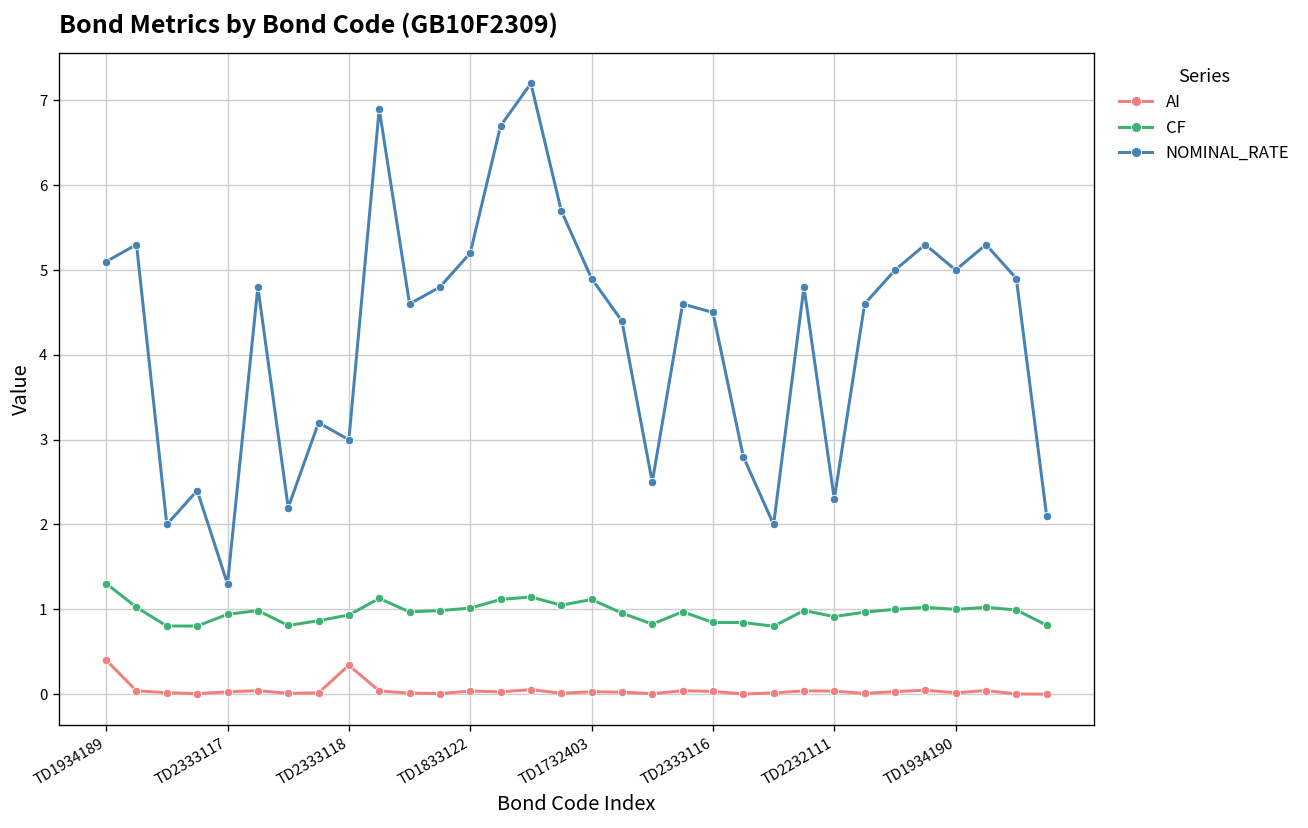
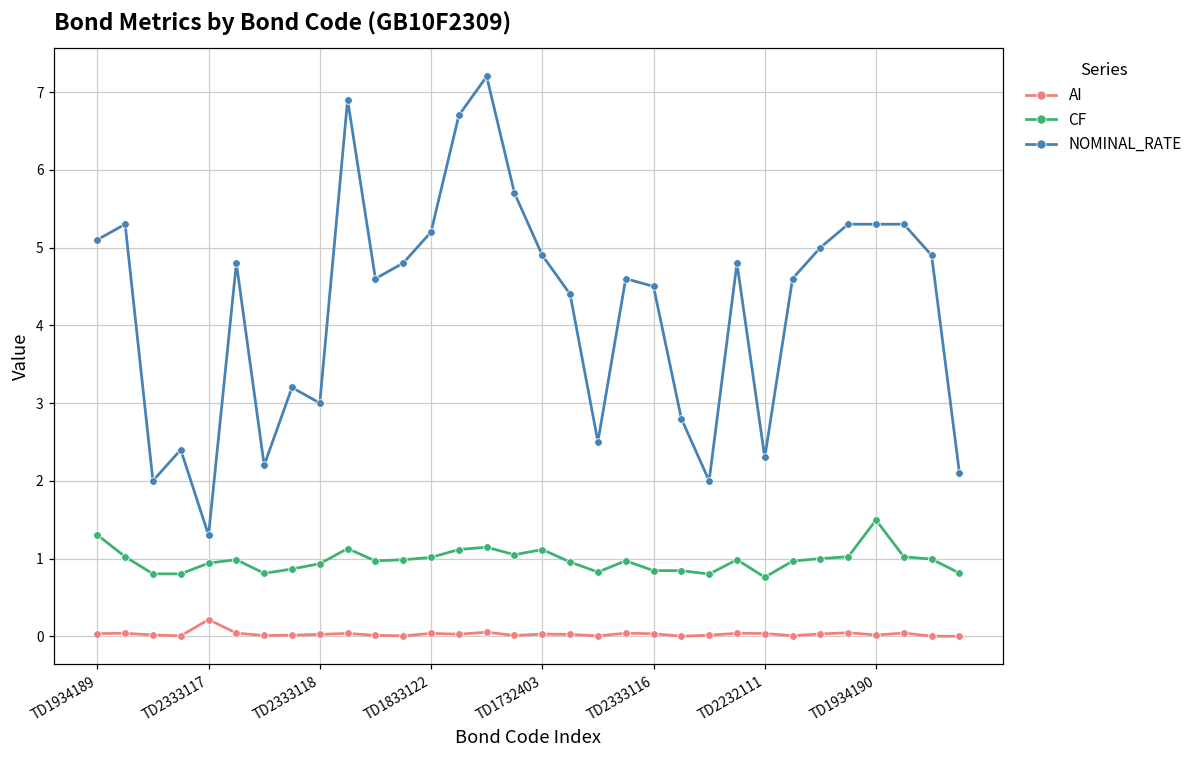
  {
    "AI": {
-     "TD1934189": 0.4,
-     "TD2333117": 0.0,
-     "TD2333118": 0.3,
+     "TD1934189": 0.0,
+     "TD2333117": 0.2,
+     "TD2333118": 0.0,
      "TD1833122": 0.0,
      "TD1732403": 0.0,
      "TD2333116": 0.0,
      "TD2232111": 0.0,
      "TD1934190": 0.0
    },
    "CF": {
      "TD1934189": 1.3,
      "TD2333117": 0.9,
      "TD2333118": 0.9,
      "TD1833122": 1.0,
      "TD1732403": 1.1,
      "TD2333116": 0.8,
-     "TD2232111": 0.9,
-     "TD1934190": 1.0
+     "TD2232111": 0.8,
+     "TD1934190": 1.5
    },
    "NOMINAL_RATE": {
      "TD1934189": 5.1,
      "TD2333117": 1.3,
      "TD2333118": 3.0,
      "TD1833122": 5.2,
      "TD1732403": 4.9,
      "TD2333116": 4.5,
      "TD2232111": 2.3,
-     "TD1934190": 5.0
+     "TD1934190": 5.3
    }
  }
